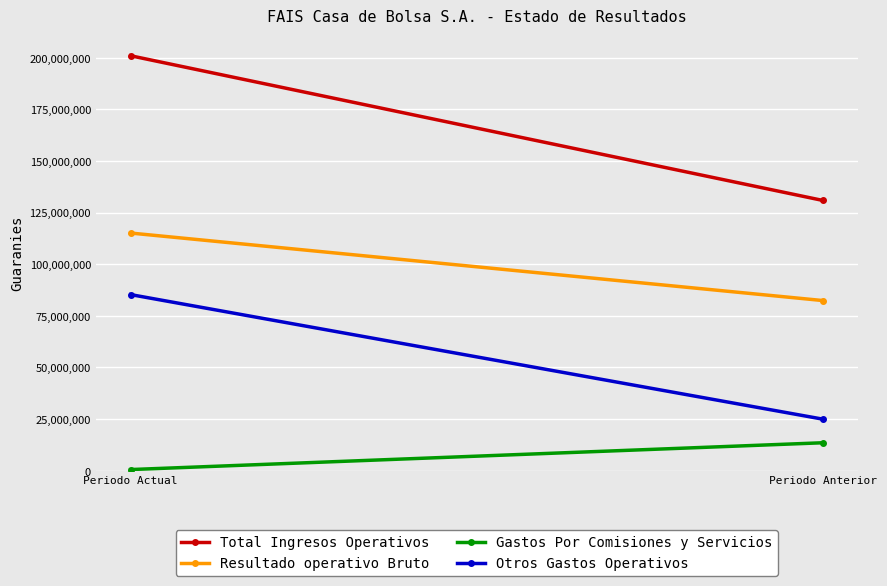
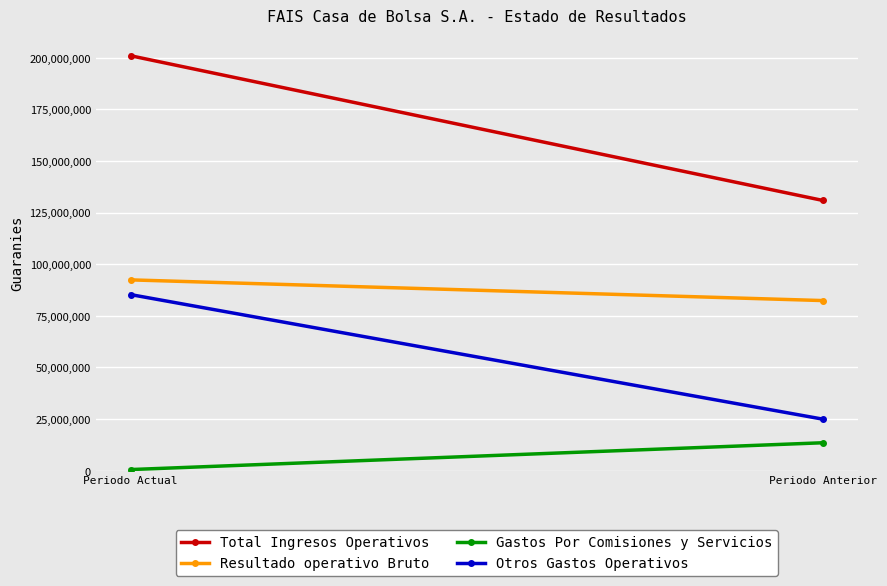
  {
    "Total Ingresos Operativos": {
      "Periodo Actual": "201,000,000",
      "Periodo Anterior": "131,000,000"
    },
    "Resultado operativo Bruto": {
-     "Periodo Actual": "115,000,000",
+     "Periodo Actual": "92,000,000",
      "Periodo Anterior": "82,000,000"
    },
    "Gastos Por Comisiones y Servicios": {
      "Periodo Actual": "1,000,000",
      "Periodo Anterior": "14,000,000"
    },
    "Otros Gastos Operativos": {
      "Periodo Actual": "85,000,000",
      "Periodo Anterior": "25,000,000"
    }
  }
